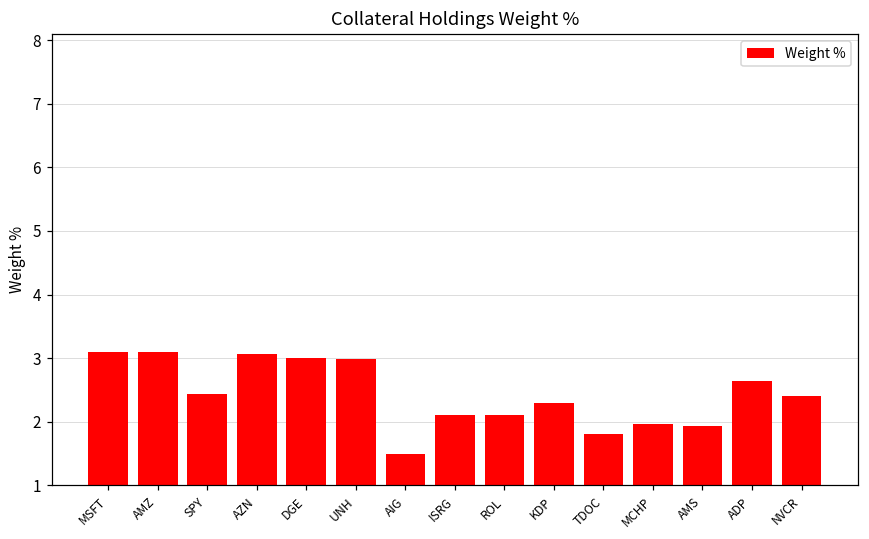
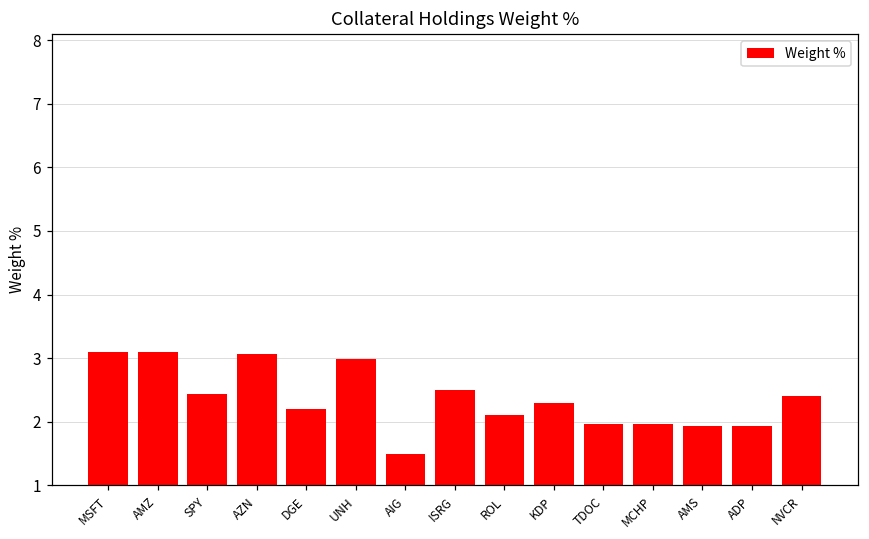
  {
    "MSFT": 3.1,
    "AMZ": 3.1,
    "SPY": 2.4,
    "AZN": 3.1,
-   "DGE": 3.0,
+   "DGE": 2.2,
    "UNH": 3.0,
    "AIG": 1.5,
-   "ISRG": 2.1,
+   "ISRG": 2.5,
    "ROL": 2.1,
    "KDP": 2.3,
-   "TDOC": 1.8,
+   "TDOC": 2.0,
    "MCHP": 2.0,
    "AMS": 1.9,
-   "ADP": 2.6,
+   "ADP": 1.9,
    "NVCR": 2.4
  }
